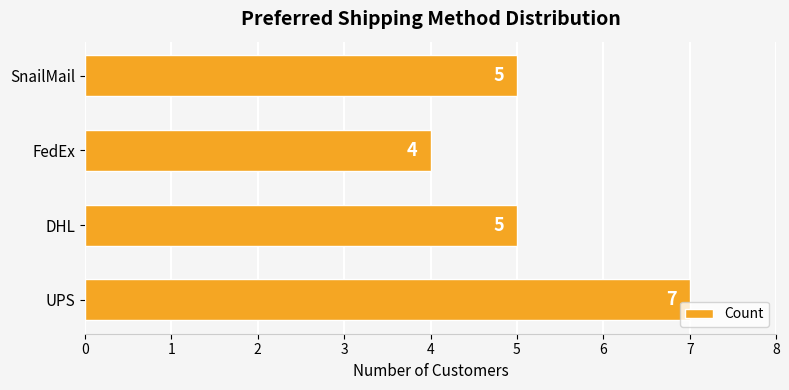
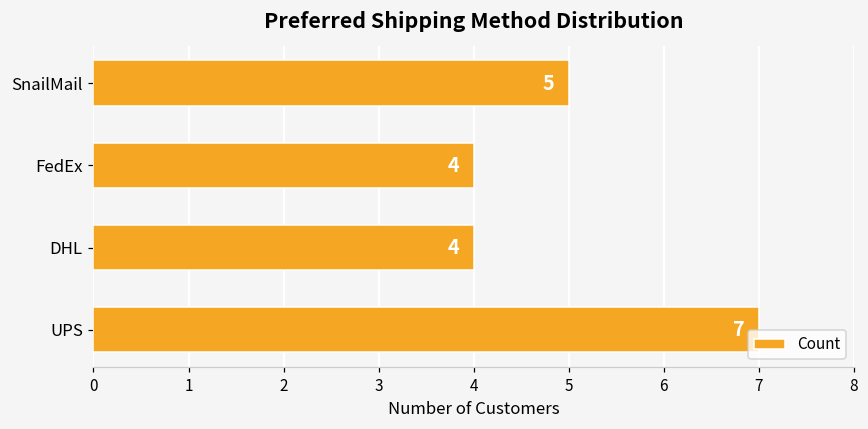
  {
    "SnailMail": 5,
    "FedEx": 4,
-   "DHL": 5,
+   "DHL": 4,
    "UPS": 7
  }
